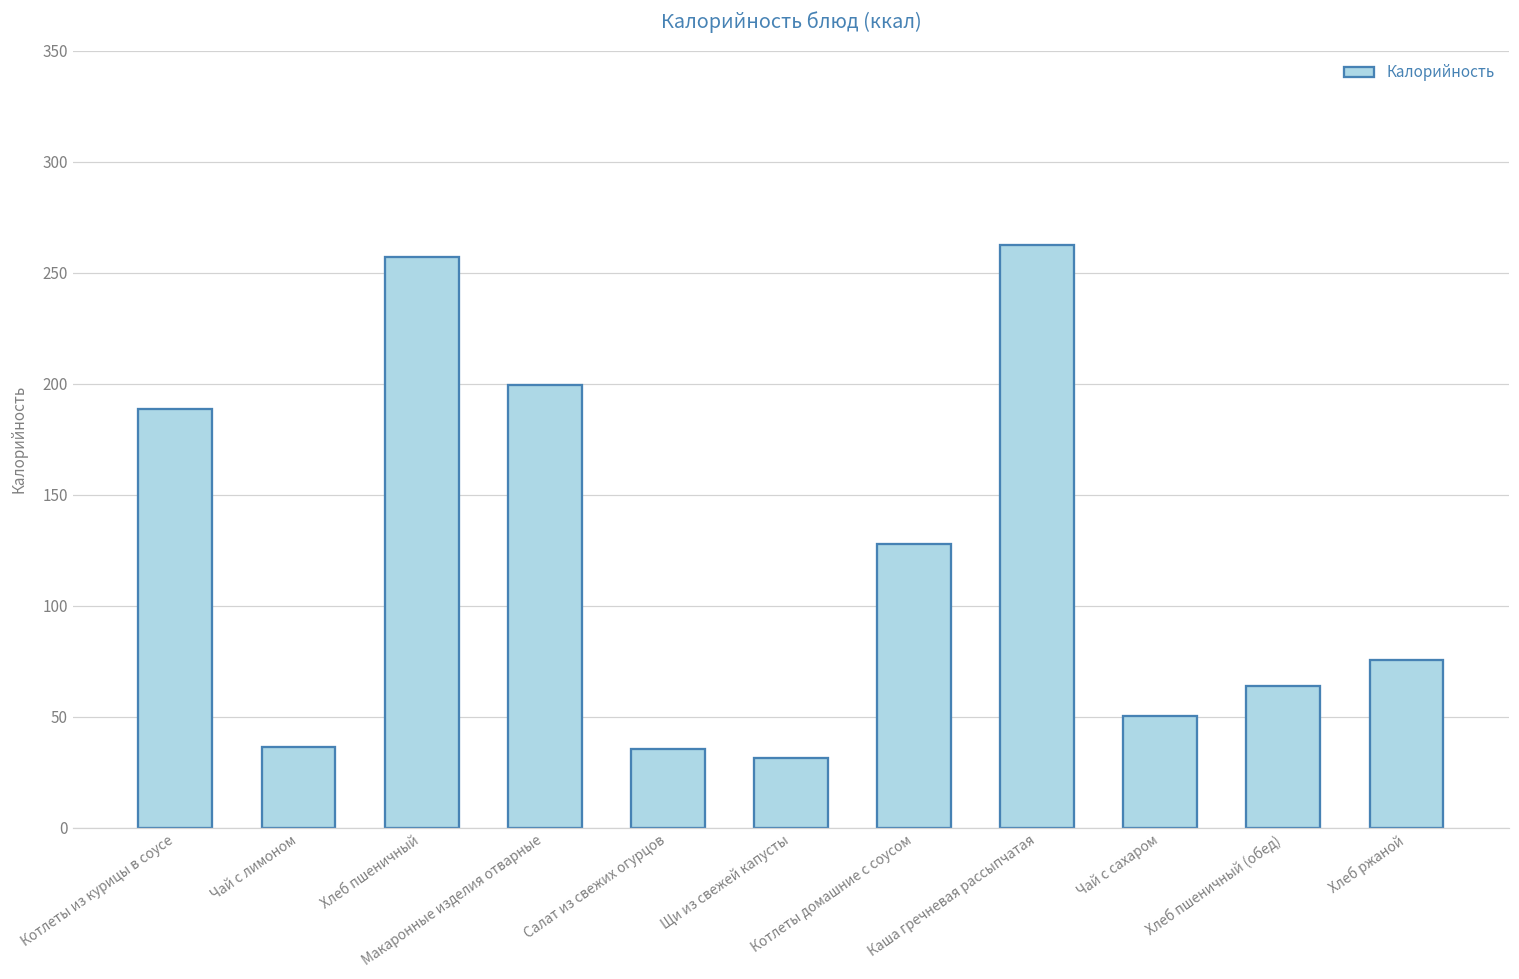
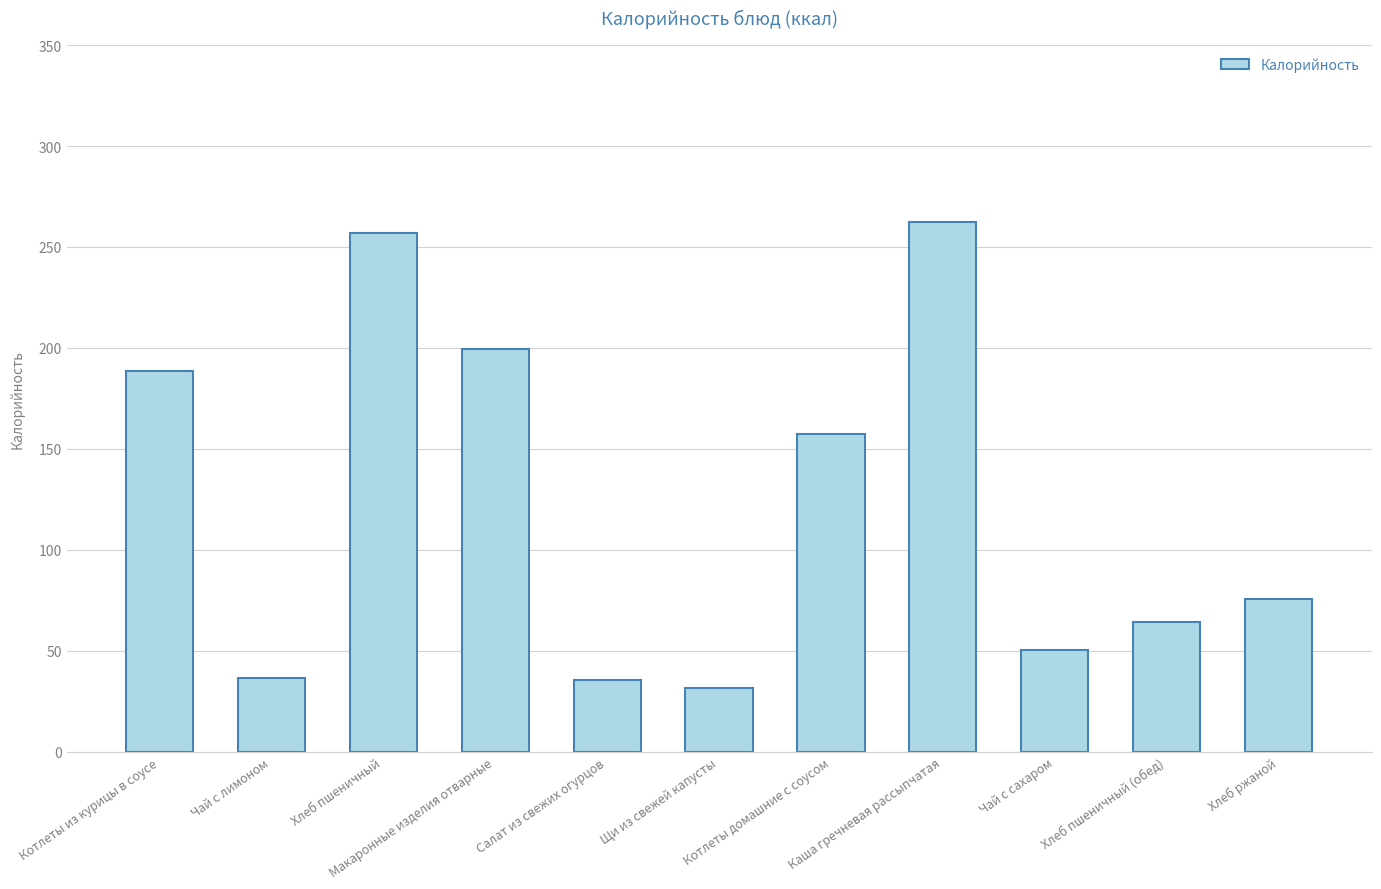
  {
    "Котлеты из курицы в соусе": 189,
    "Чай с лимоном": 36,
    "Хлеб пшеничный": 257,
    "Макаронные изделия отварные": 200,
    "Салат из свежих огурцов": 35,
    "Щи из свежей капусты": 31,
-   "Котлеты домашние с соусом": 128,
+   "Котлеты домашние с соусом": 157,
    "Каша гречневая рассыпчатая": 263,
    "Чай с сахаром": 50,
    "Хлеб пшеничный (обед)": 64,
    "Хлеб ржаной": 75
  }
